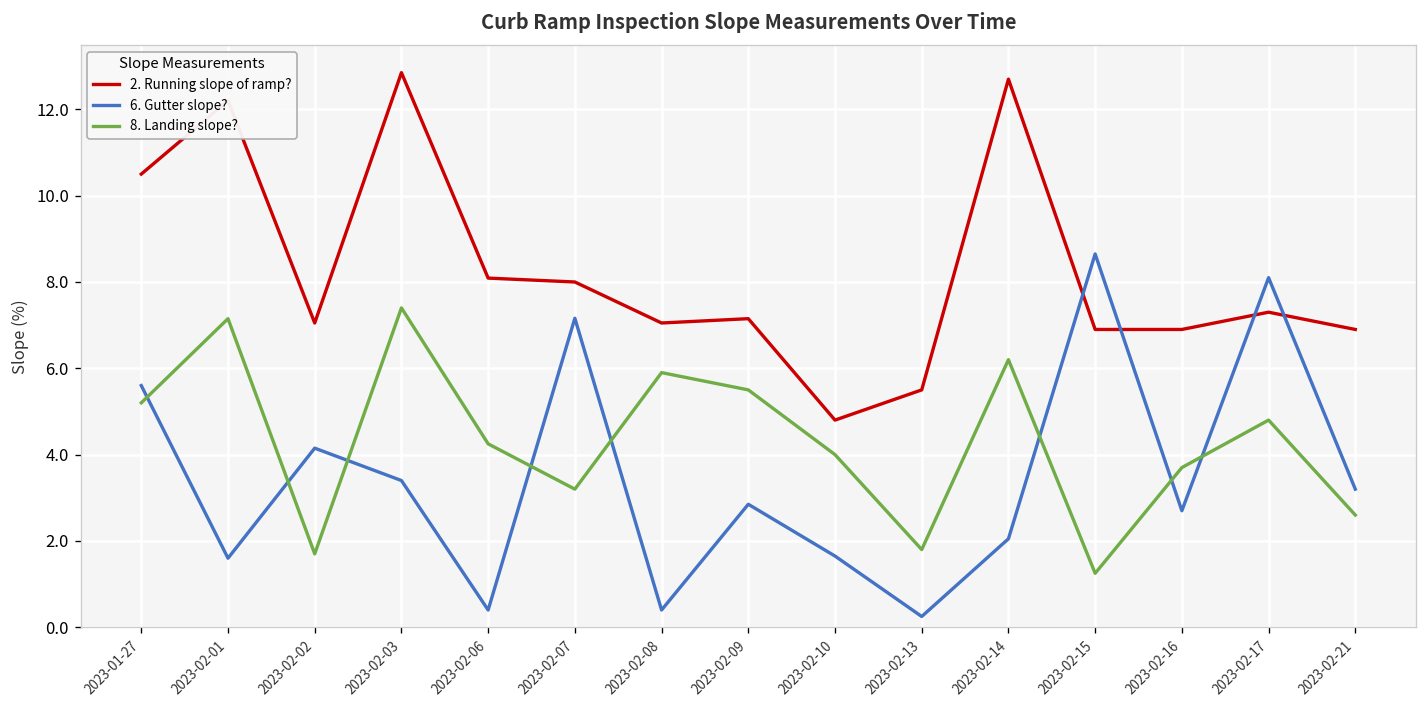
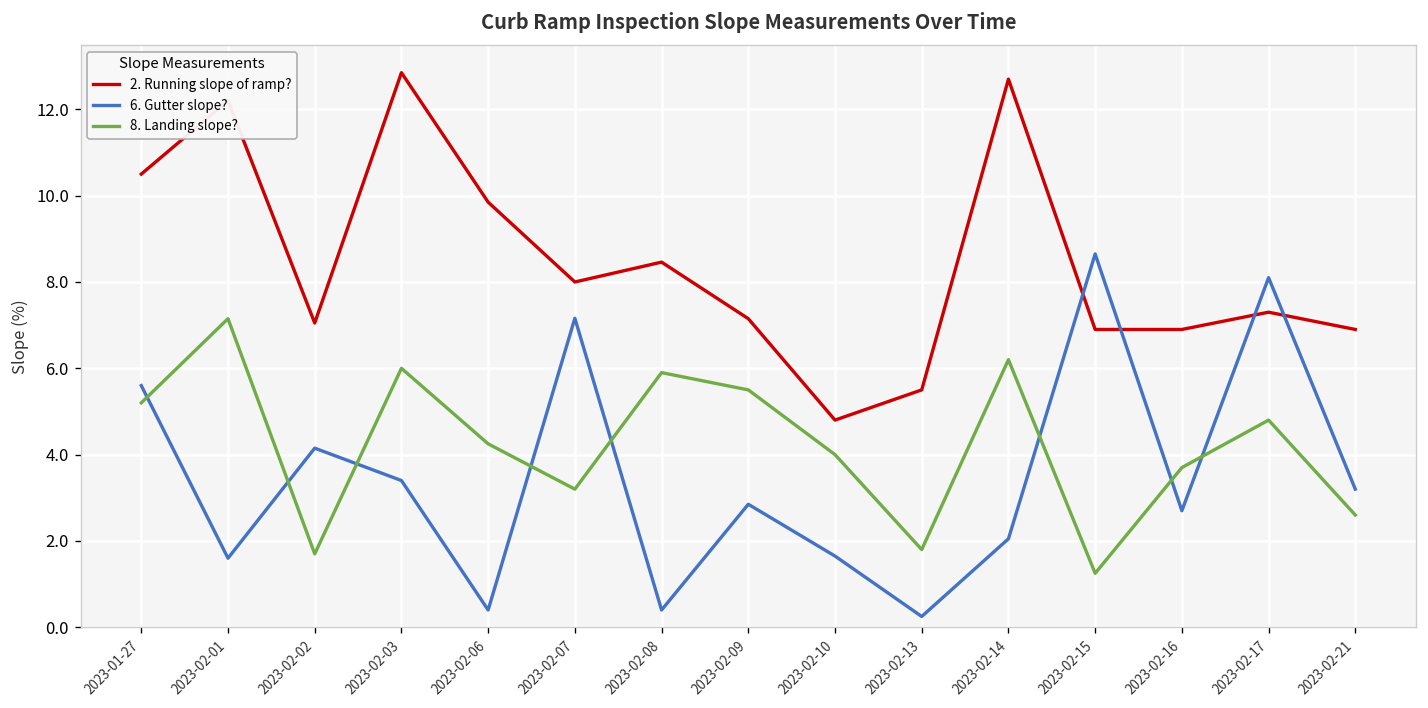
  {
    "2. Running slope of ramp?": {
      "2023-01-27": 10.5,
      "2023-02-02": 7.1,
      "2023-02-03": 12.9,
-     "2023-02-06": 8.1,
+     "2023-02-06": 9.9,
      "2023-02-07": 8.0,
-     "2023-02-08": 7.1,
+     "2023-02-08": 8.5,
      "2023-02-09": 7.2,
      "2023-02-10": 4.8,
      "2023-02-13": 5.5,
      "2023-02-14": 12.7,
      "2023-02-15": 6.9,
      "2023-02-16": 6.9,
      "2023-02-17": 7.3,
      "2023-02-21": 6.9
    },
    "6. Gutter slope?": {
      "2023-01-27": 5.6,
      "2023-02-01": 1.6,
      "2023-02-02": 4.2,
      "2023-02-03": 3.4,
      "2023-02-06": 0.4,
      "2023-02-07": 7.2,
      "2023-02-08": 0.4,
      "2023-02-09": 2.9,
      "2023-02-10": 1.7,
      "2023-02-13": 0.3,
      "2023-02-14": 2.1,
      "2023-02-15": 8.7,
      "2023-02-16": 2.7,
      "2023-02-17": 8.1,
      "2023-02-21": 3.2
    },
    "8. Landing slope?": {
      "2023-01-27": 5.2,
      "2023-02-01": 7.2,
      "2023-02-02": 1.7,
-     "2023-02-03": 7.4,
+     "2023-02-03": 6.0,
      "2023-02-06": 4.3,
      "2023-02-07": 3.2,
      "2023-02-08": 5.9,
      "2023-02-09": 5.5,
      "2023-02-10": 4.0,
      "2023-02-13": 1.8,
      "2023-02-14": 6.2,
      "2023-02-15": 1.3,
      "2023-02-16": 3.7,
      "2023-02-17": 4.8,
      "2023-02-21": 2.6
    }
  }
